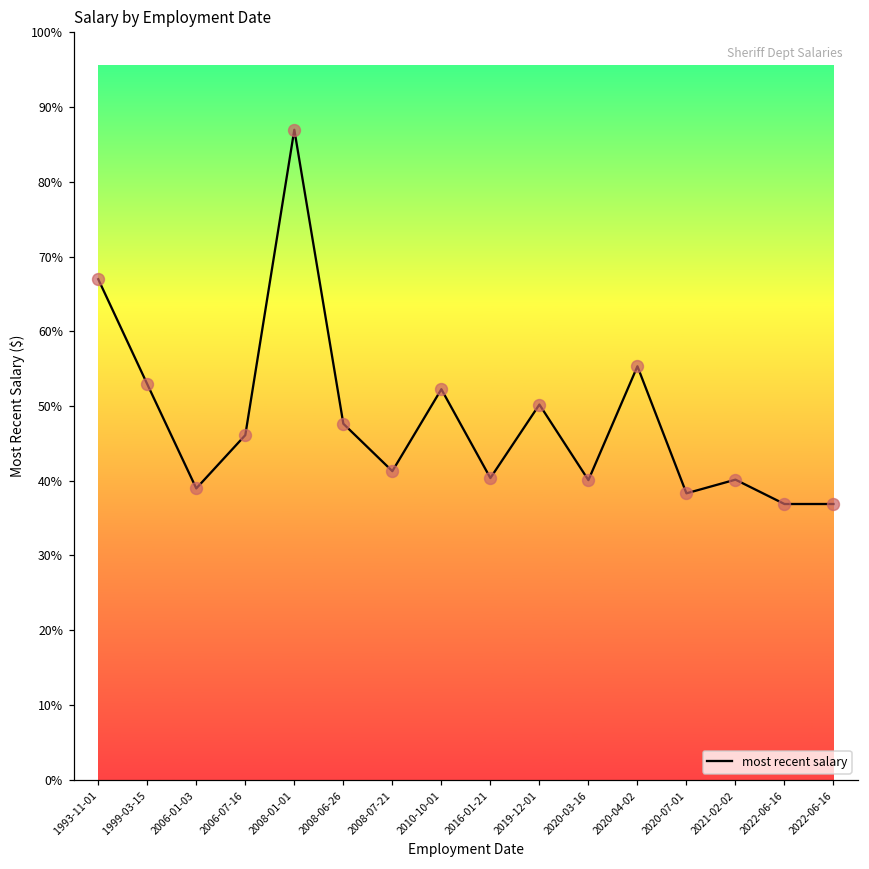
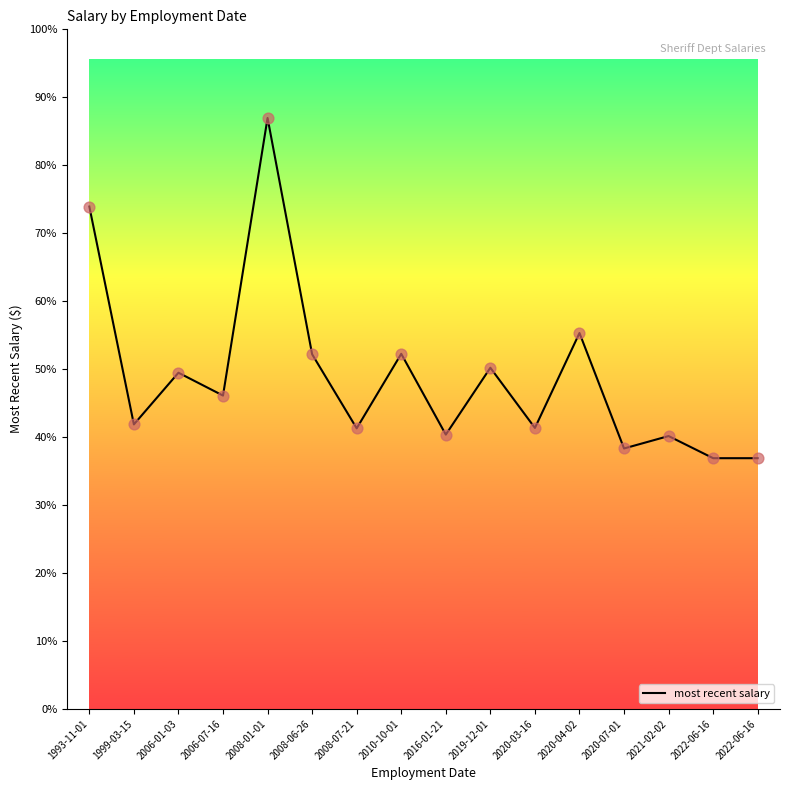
  {
-   "1993-11-01": "67%",
-   "1999-03-15": "53%",
-   "2006-01-03": "39%",
+   "1993-11-01": "74%",
+   "1999-03-15": "42%",
+   "2006-01-03": "49%",
    "2006-07-16": "46%",
    "2008-01-01": "87%",
-   "2008-06-26": "48%",
+   "2008-06-26": "52%",
    "2008-07-21": "41%",
    "2010-10-01": "52%",
    "2016-01-21": "40%",
    "2019-12-01": "50%",
-   "2020-03-16": "40%",
+   "2020-03-16": "41%",
    "2020-04-02": "55%",
    "2020-07-01": "38%",
    "2021-02-02": "40%"
  }
